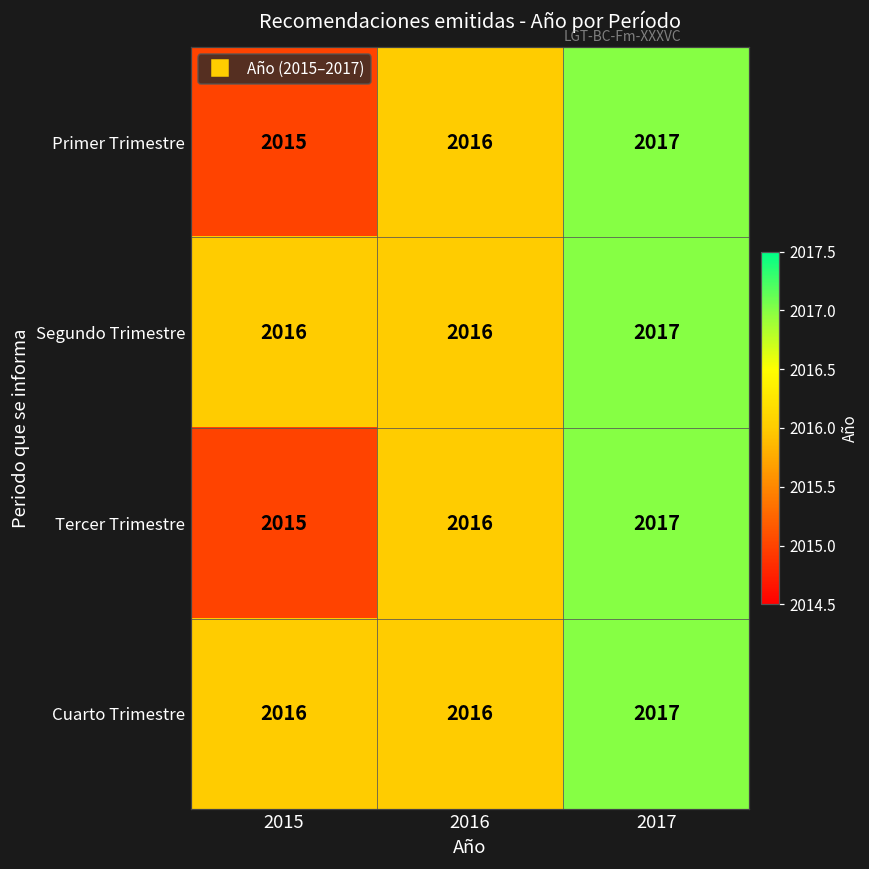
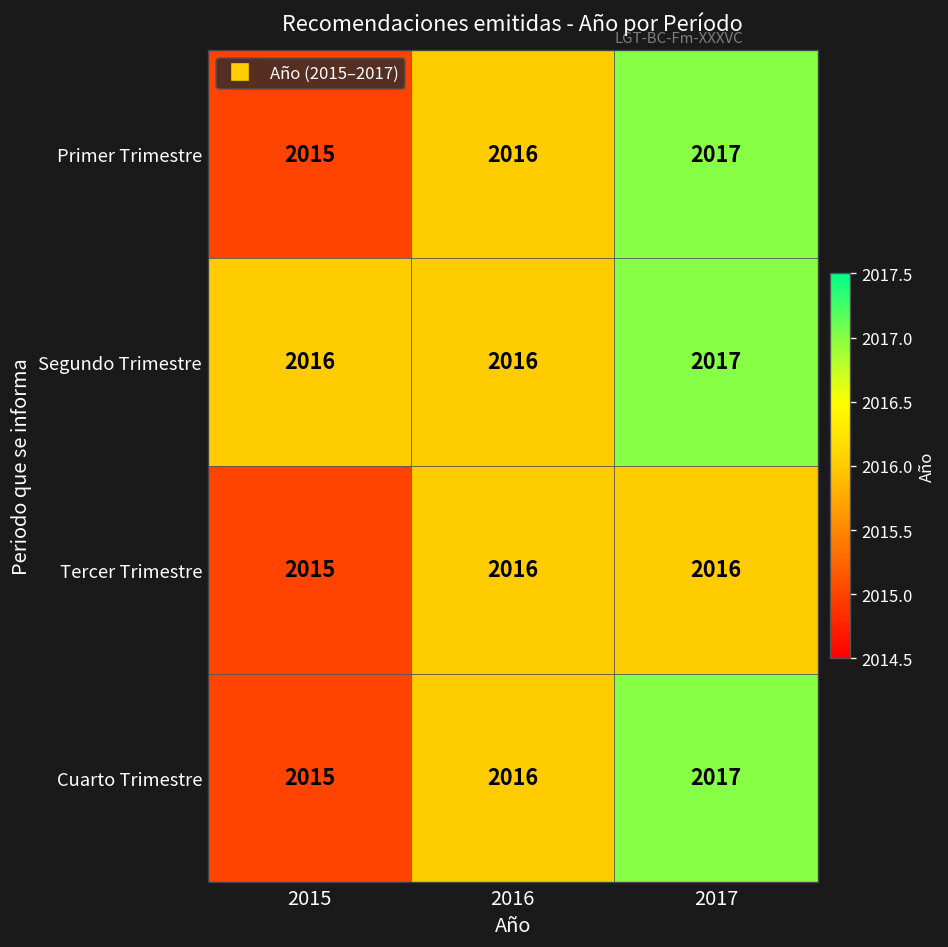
  {
    "Primer Trimestre": {
      "2015": 2015,
      "2016": 2016,
      "2017": 2017
    },
    "Segundo Trimestre": {
      "2015": 2016,
      "2016": 2016,
      "2017": 2017
    },
    "Tercer Trimestre": {
      "2015": 2015,
      "2016": 2016,
-     "2017": 2017
+     "2017": 2016
    },
    "Cuarto Trimestre": {
-     "2015": 2016,
+     "2015": 2015,
      "2016": 2016,
      "2017": 2017
    }
  }
